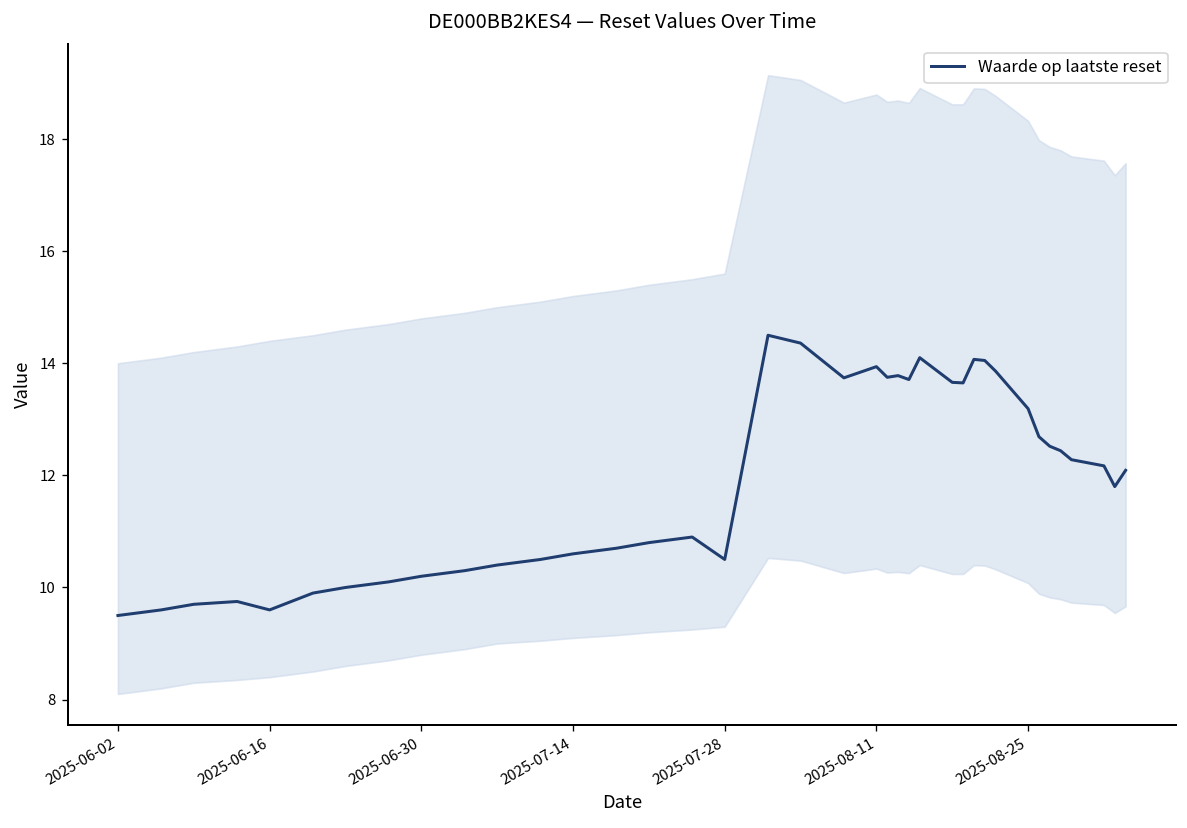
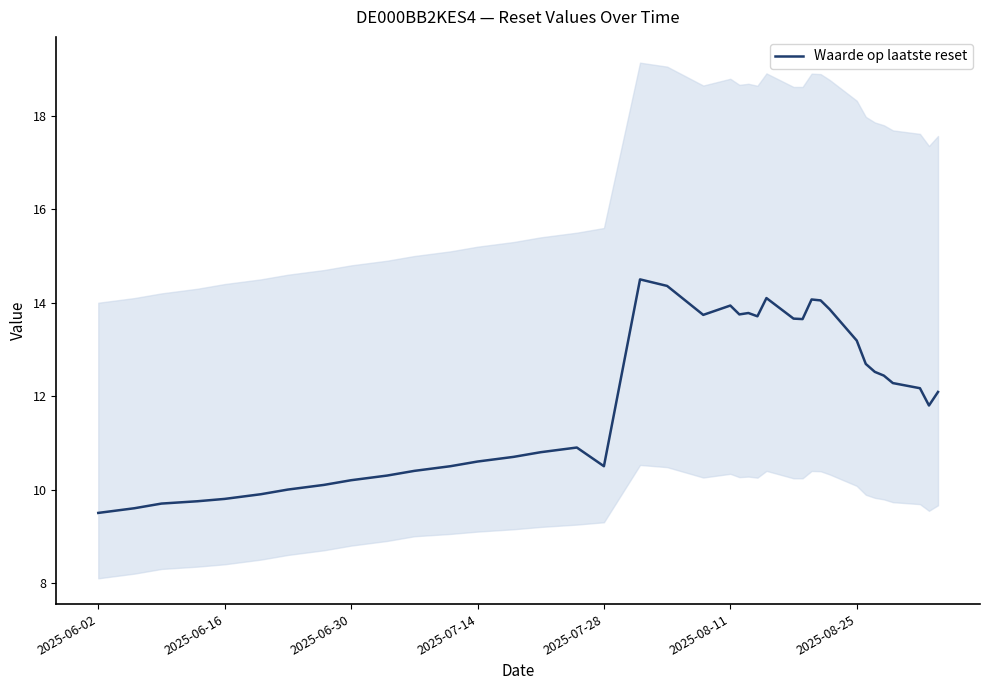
  {
    "Waarde op laatste reset": {
      "2025-06-02": 9.5,
-     "2025-06-16": 9.6,
+     "2025-06-16": 9.8,
      "2025-06-30": 10.2,
      "2025-07-14": 10.6,
      "2025-07-28": 10.5,
      "2025-08-11": 13.9,
      "2025-08-25": 13.2
    }
  }
